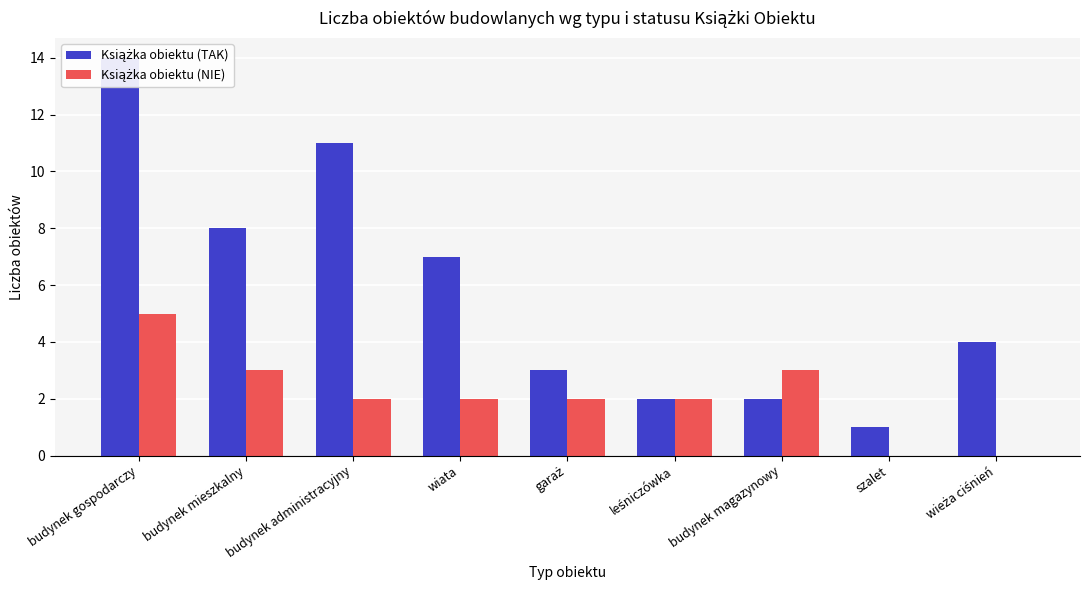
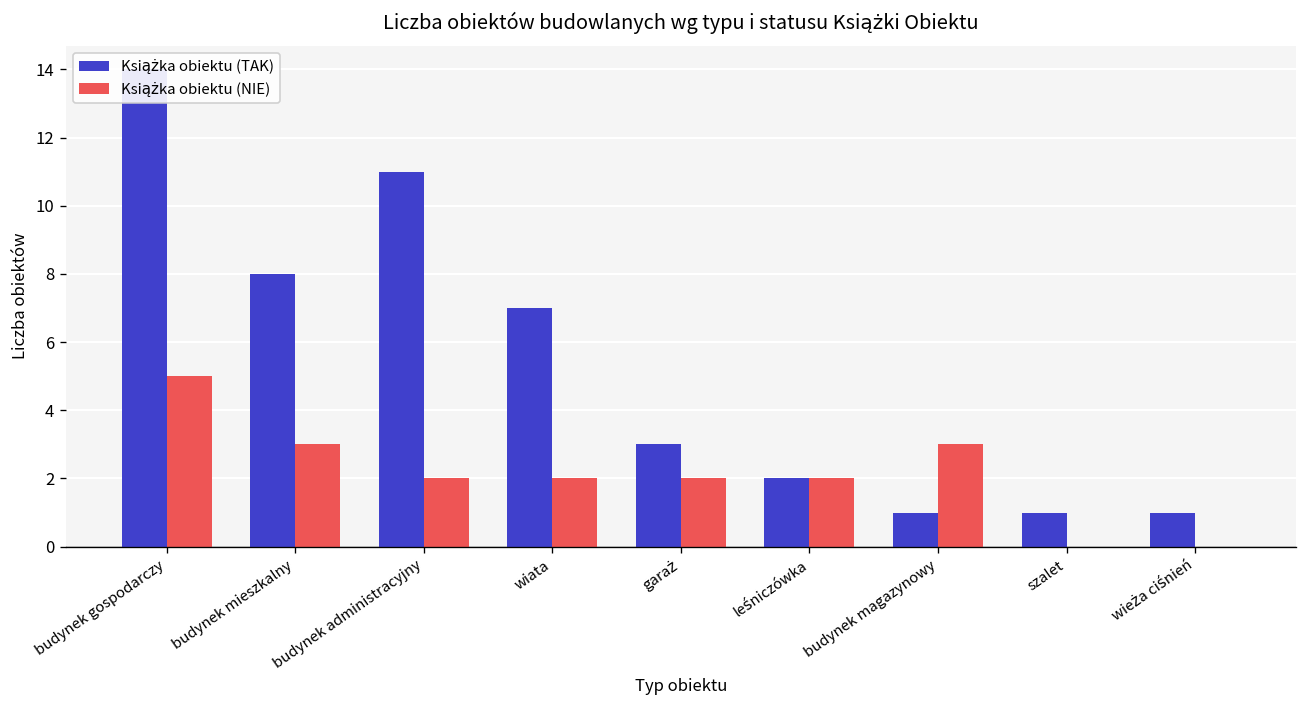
  {
    "Książka obiektu (TAK)": {
      "budynek mieszkalny": 8,
      "budynek administracyjny": 11,
      "wiata": 7,
      "garaż": 3,
      "leśniczówka": 2,
-     "budynek magazynowy": 2,
+     "budynek magazynowy": 1,
      "szalet": 1,
-     "wieża ciśnień": 4
+     "wieża ciśnień": 1
    },
    "Książka obiektu (NIE)": {
      "budynek gospodarczy": 5,
      "budynek mieszkalny": 3,
      "budynek administracyjny": 2,
      "wiata": 2,
      "garaż": 2,
      "leśniczówka": 2,
      "budynek magazynowy": 3,
      "szalet": 0,
      "wieża ciśnień": 0
    }
  }
